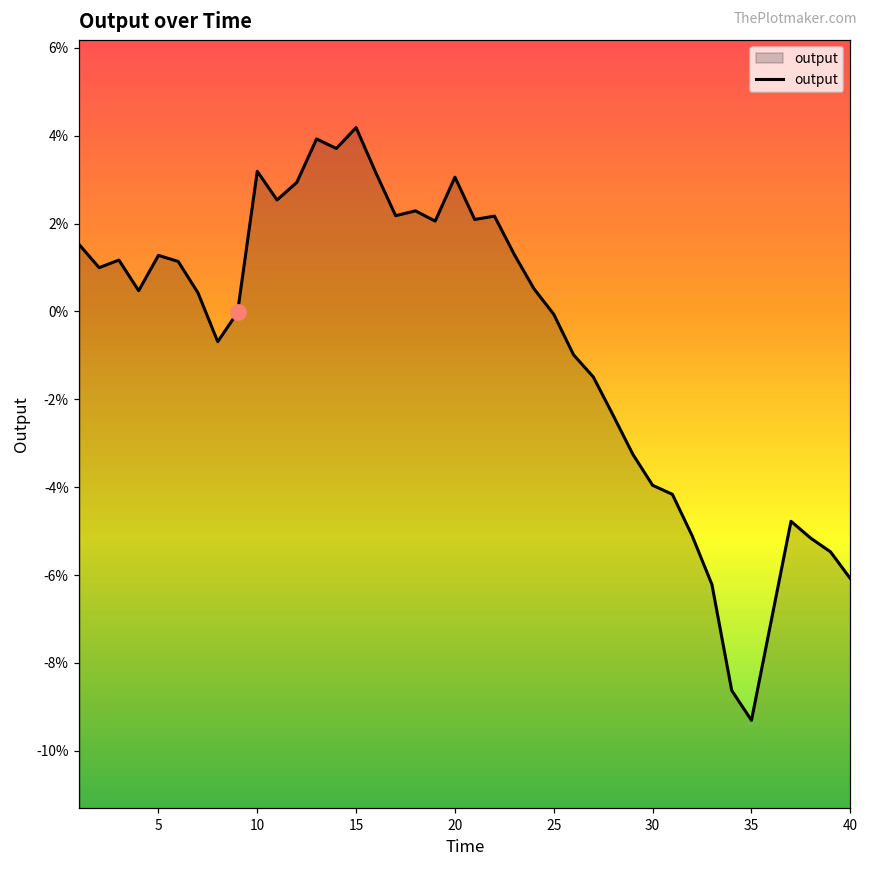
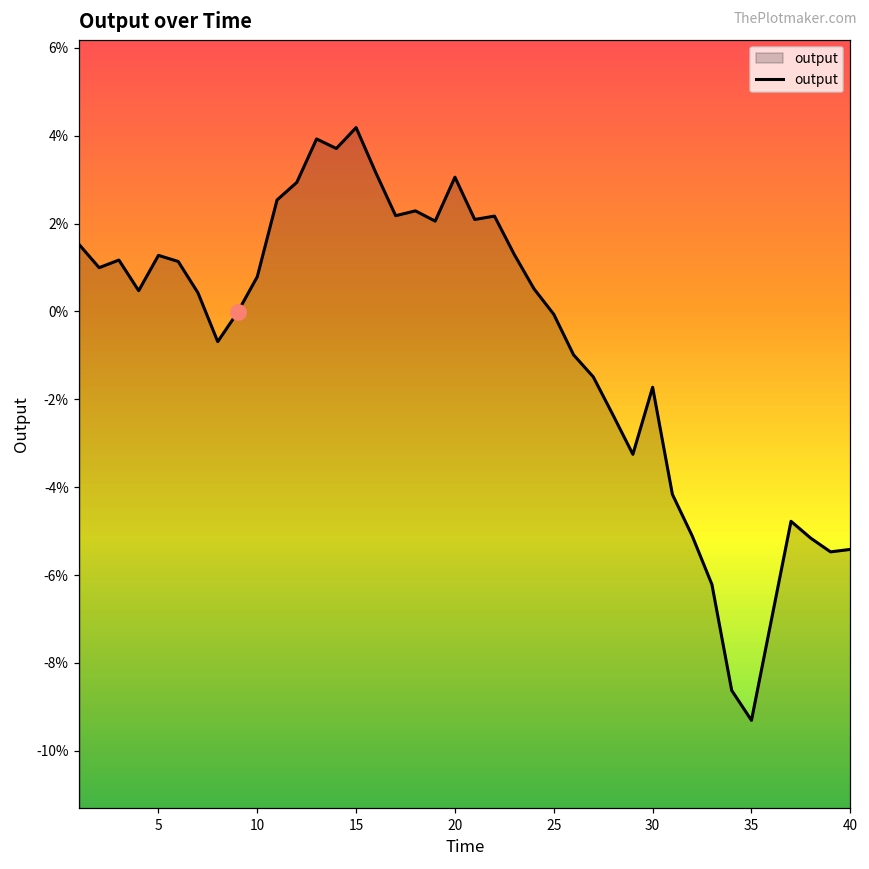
  {
    "output": {
      "5": "1.3%",
-     "10": "3.2%",
+     "10": "0.8%",
      "15": "4.2%",
      "20": "3.1%",
      "25": "-0.1%",
-     "30": "-4.0%",
+     "30": "-1.7%",
      "35": "-9.3%",
-     "40": "-6.1%"
+     "40": "-5.4%"
    }
  }
